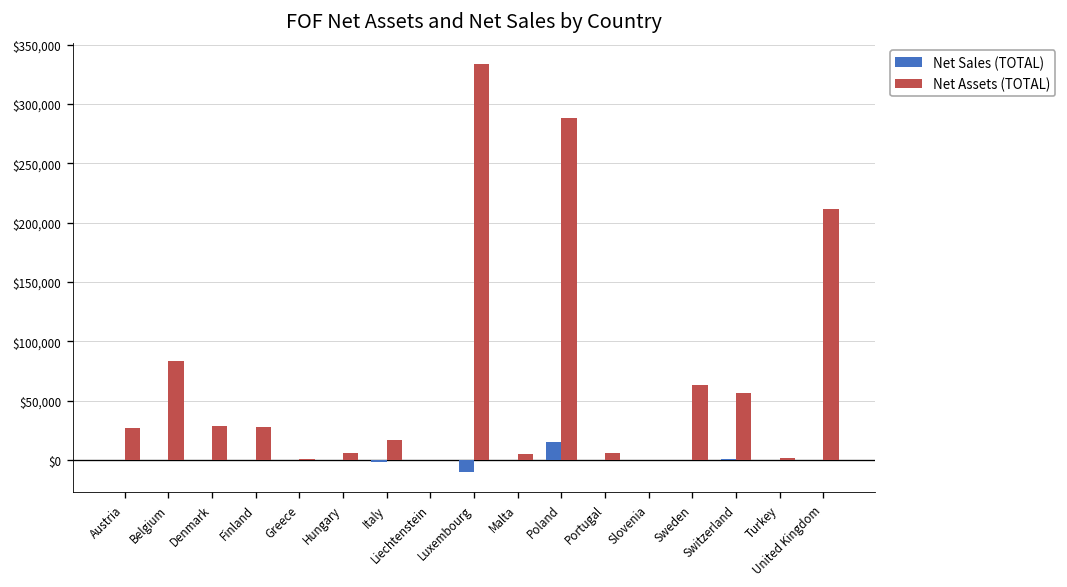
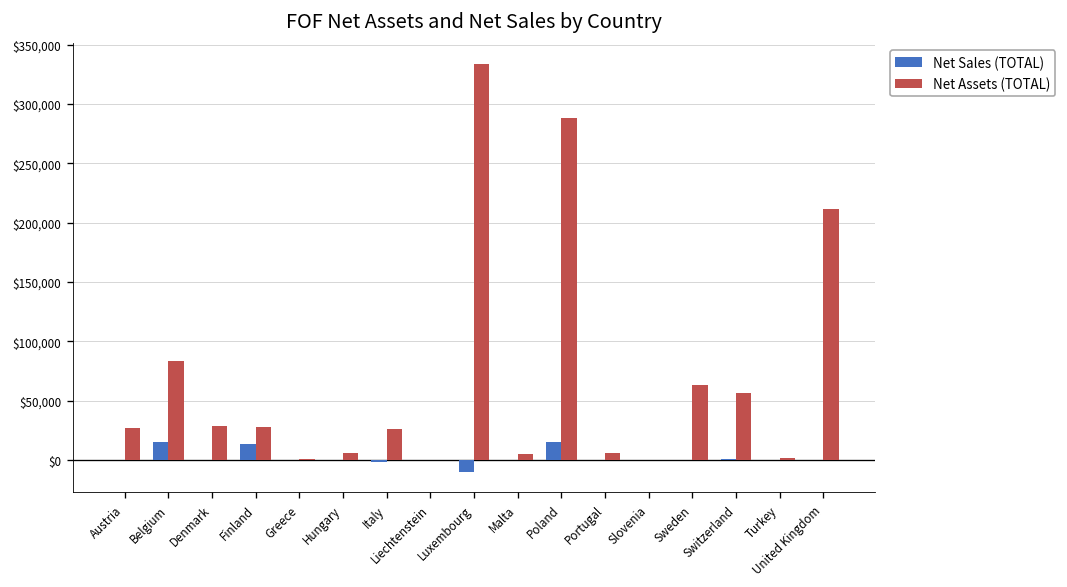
  {
    "Net Sales (TOTAL)": {
-     "Belgium": "$0",
-     "Finland": "$0",
+     "Belgium": "$20,000",
+     "Finland": "$10,000",
      "Luxembourg": "$-10,000",
      "Poland": "$10,000"
    },
    "Net Assets (TOTAL)": {
      "Austria": "$30,000",
      "Belgium": "$80,000",
      "Denmark": "$30,000",
      "Finland": "$30,000",
      "Hungary": "$10,000",
-     "Italy": "$20,000",
+     "Italy": "$30,000",
      "Luxembourg": "$330,000",
      "Malta": "$10,000",
      "Poland": "$290,000",
      "Portugal": "$10,000",
      "Sweden": "$60,000",
      "Switzerland": "$60,000",
      "United Kingdom": "$210,000"
    }
  }
